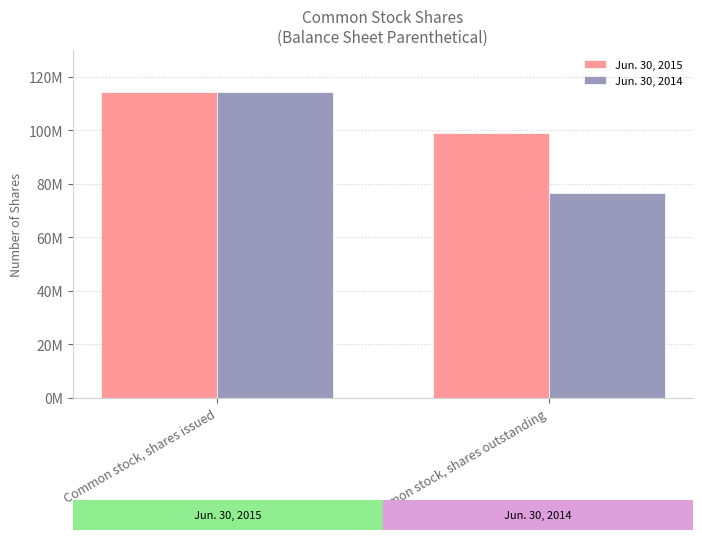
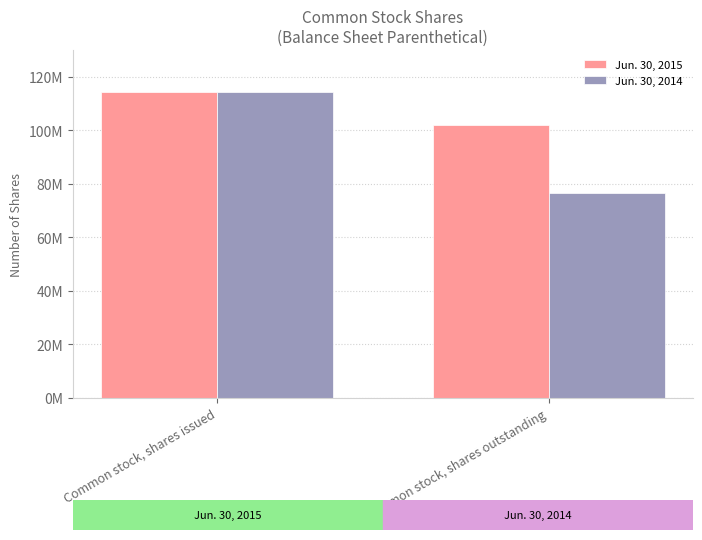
  {
    "Jun. 30, 2015": {
      "Common stock, shares issued": 114000000,
-     "Common stock, shares outstanding": 99000000
+     "Common stock, shares outstanding": 102000000
    },
    "Jun. 30, 2014": {
      "Common stock, shares issued": 114000000,
      "Common stock, shares outstanding": 76000000
    }
  }
